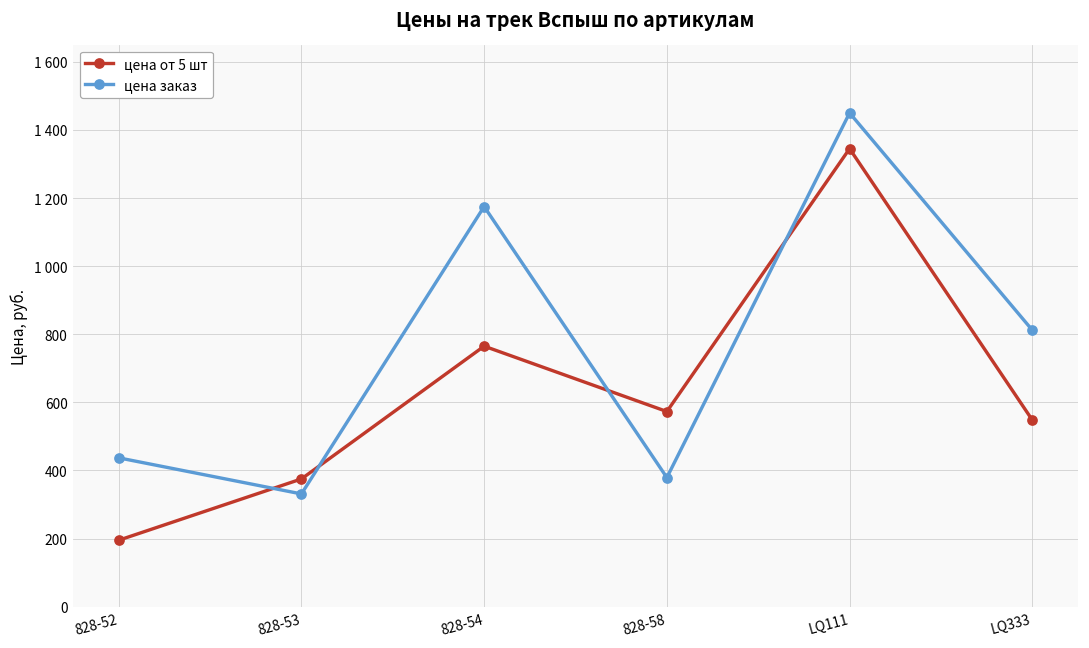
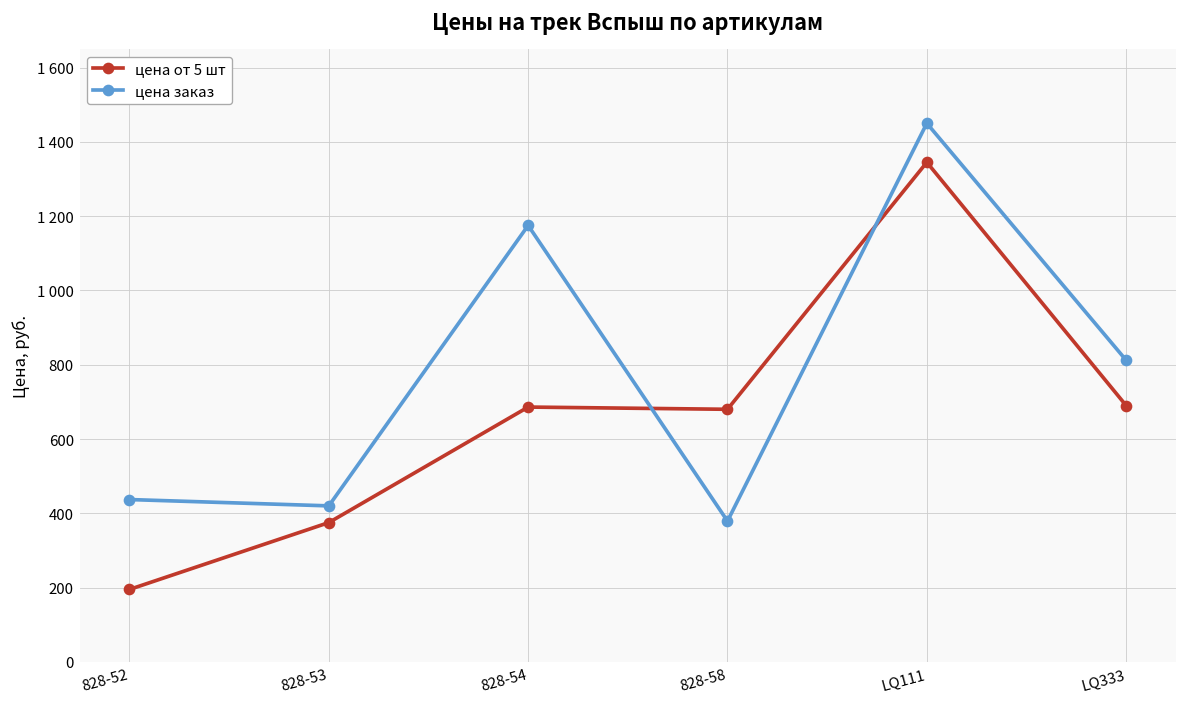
  {
    "цена от 5 шт": {
      "828-52": 200,
      "828-53": 380,
-     "828-54": 770,
-     "828-58": 570,
+     "828-54": 690,
+     "828-58": 680,
      "LQ111": 1350,
-     "LQ333": 550
+     "LQ333": 690
    },
    "цена заказ": {
      "828-52": 440,
-     "828-53": 330,
+     "828-53": 420,
      "828-54": 1180,
      "828-58": 380,
      "LQ111": 1450,
      "LQ333": 810
    }
  }
